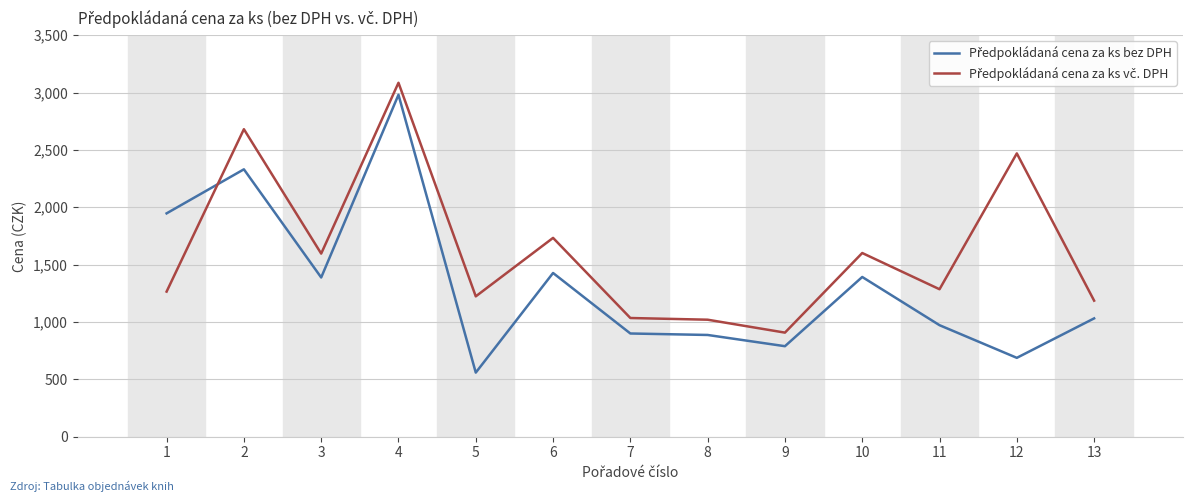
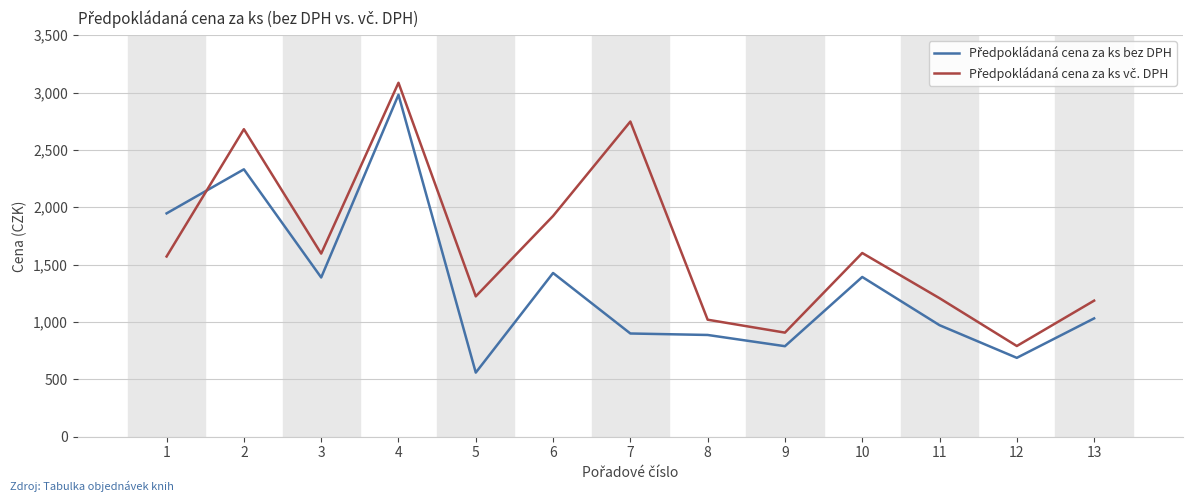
  {
    "Předpokládaná cena za ks bez DPH": {
      "1": "1,950",
      "2": "2,330",
      "3": "1,390",
      "4": "2,980",
      "5": "560",
      "6": "1,430",
      "7": "900",
      "8": "890",
      "9": "790",
      "10": "1,390",
      "11": "970",
      "12": "690",
      "13": "1,030"
    },
    "Předpokládaná cena za ks vč. DPH": {
-     "1": "1,260",
+     "1": "1,570",
      "2": "2,680",
      "3": "1,600",
      "4": "3,090",
      "5": "1,220",
-     "6": "1,730",
-     "7": "1,030",
+     "6": "1,920",
+     "7": "2,750",
      "8": "1,020",
      "9": "910",
      "10": "1,600",
-     "11": "1,290",
-     "12": "2,470",
+     "11": "1,210",
+     "12": "790",
      "13": "1,190"
    }
  }
